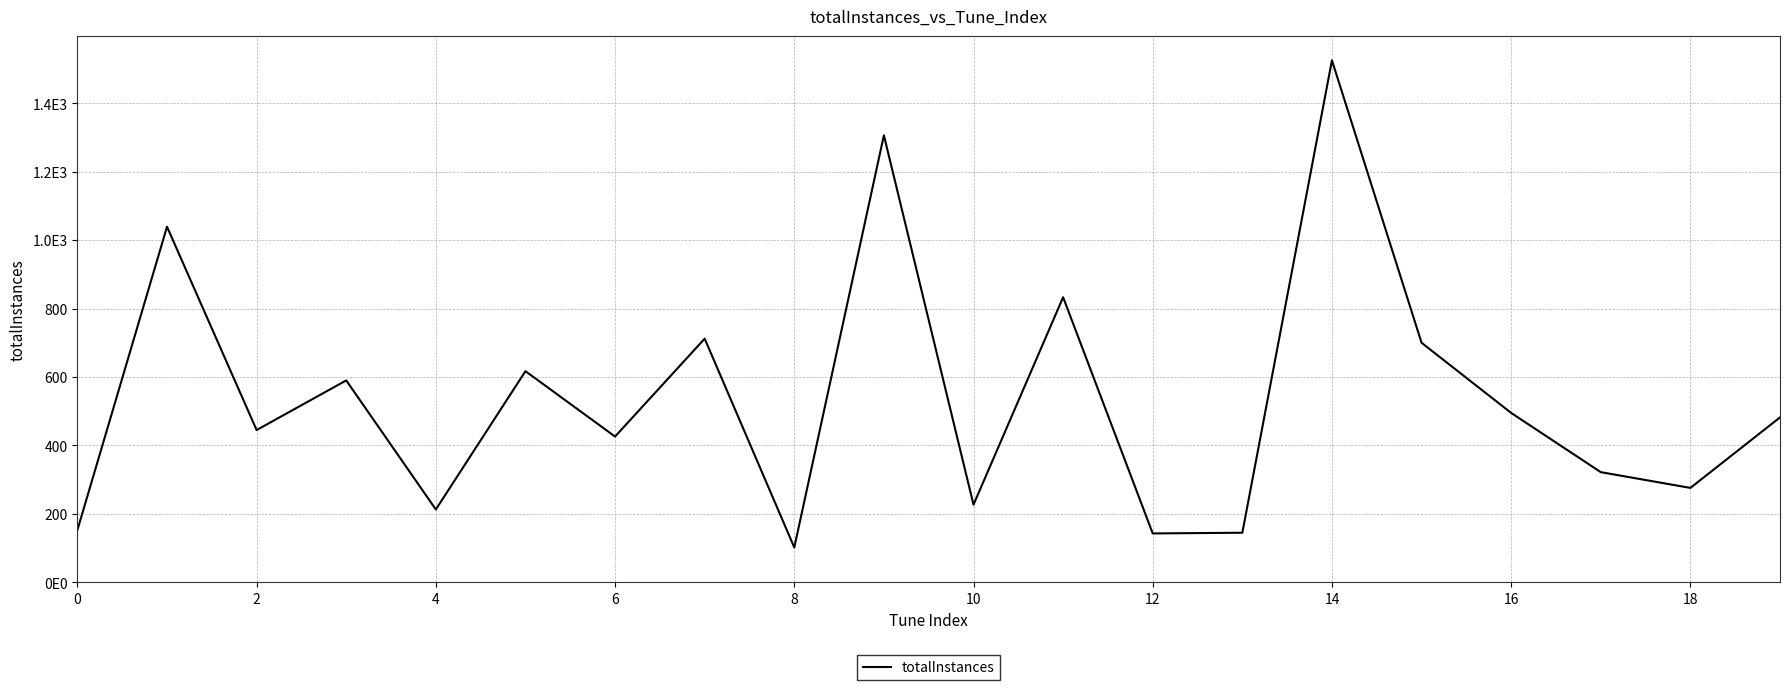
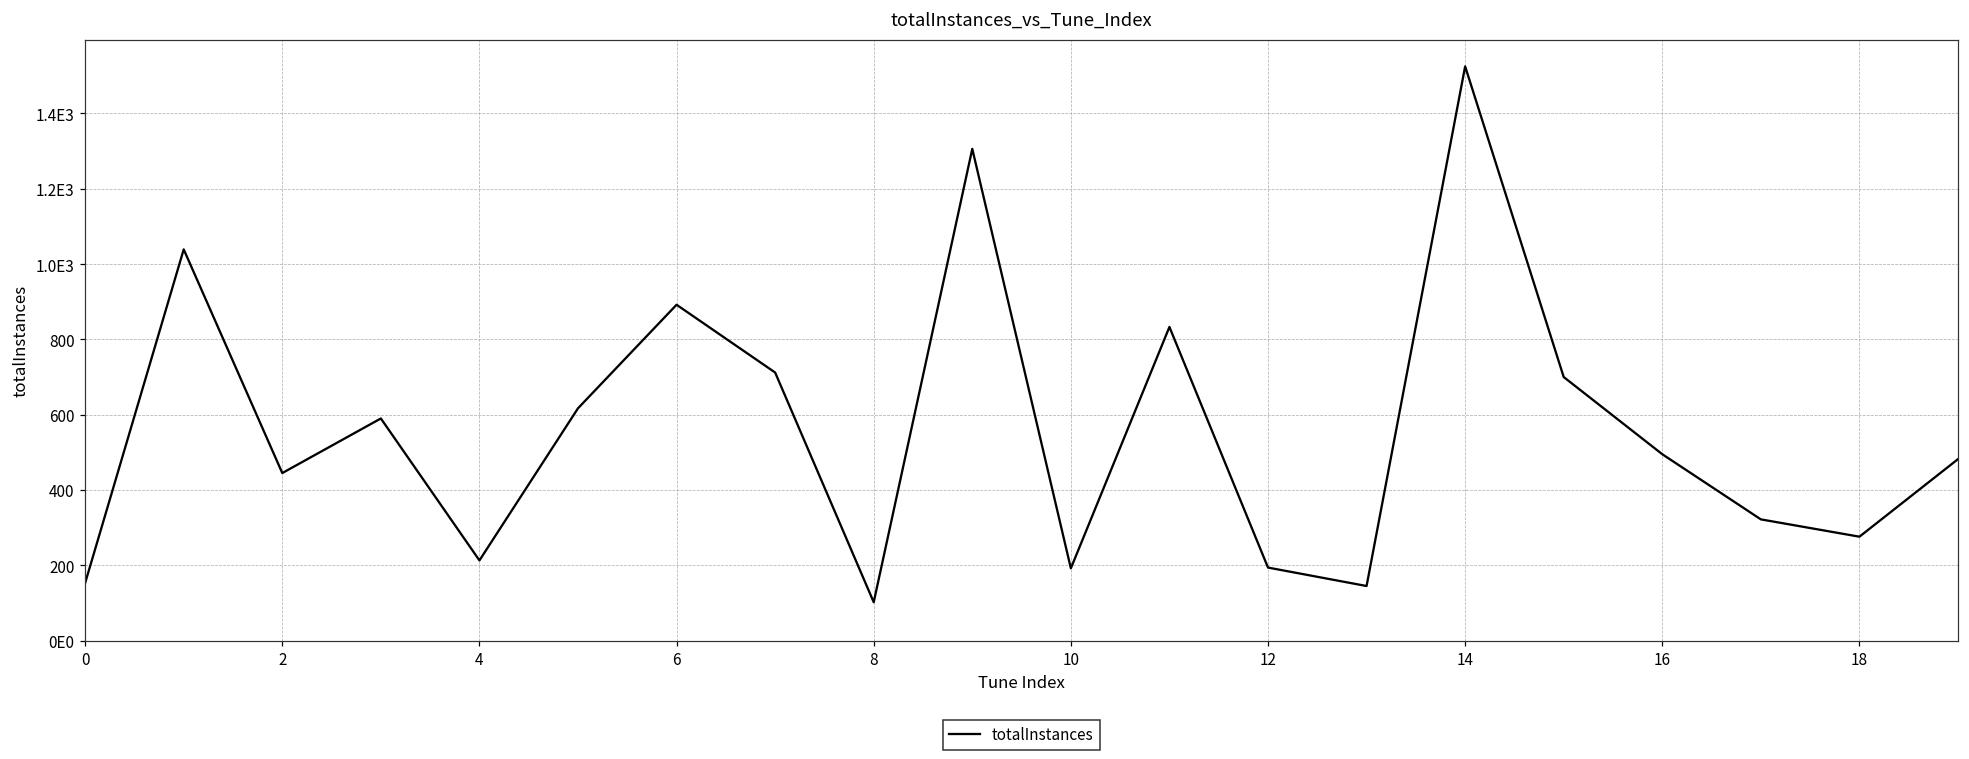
  {
    "0": 150,
    "2": 450,
    "4": 210,
-   "6": 430,
+   "6": 890,
    "8": 100,
-   "10": 230,
-   "12": 140,
+   "10": 190,
+   "12": 190,
    "14": 1530,
    "16": 500,
    "18": 280
  }
